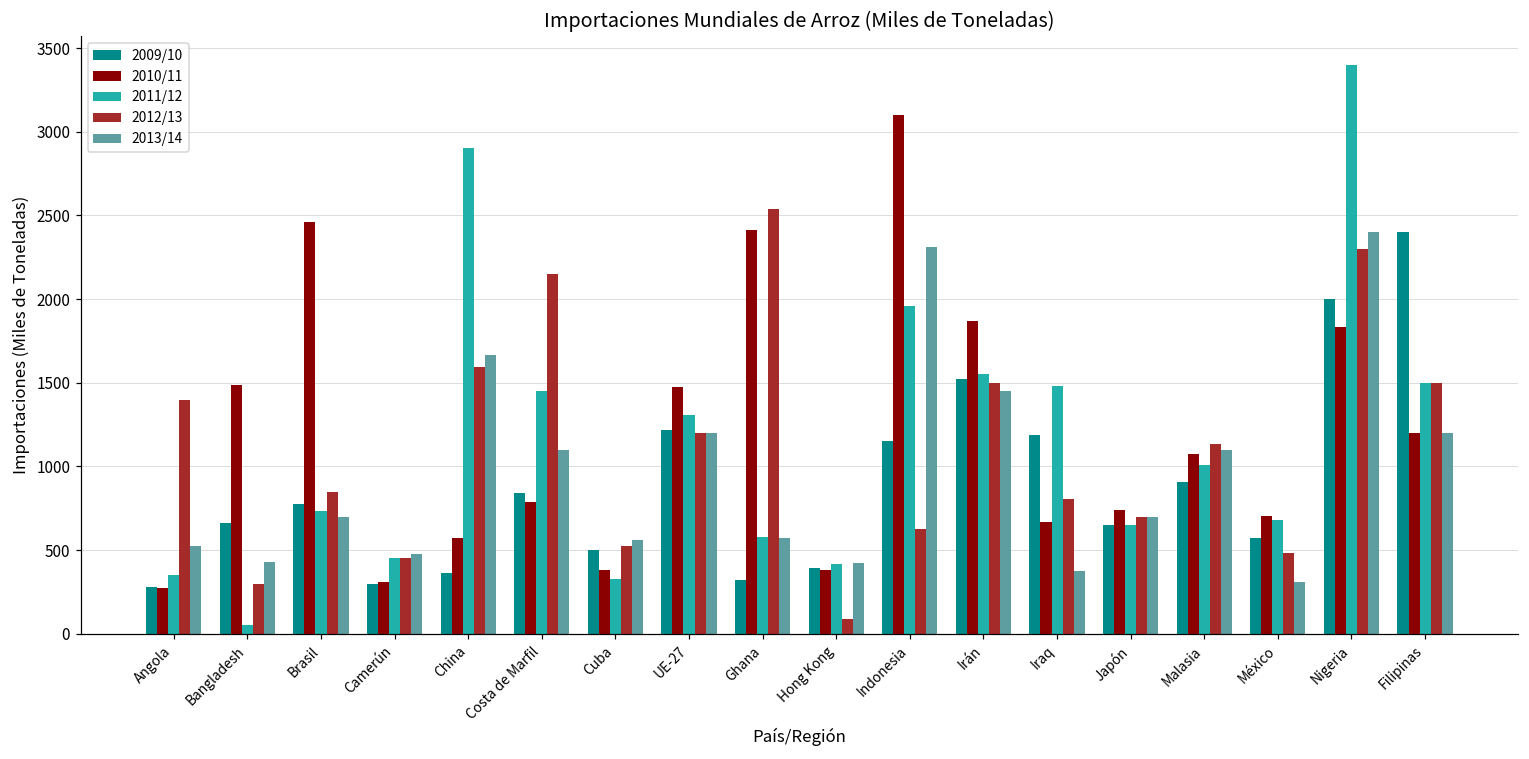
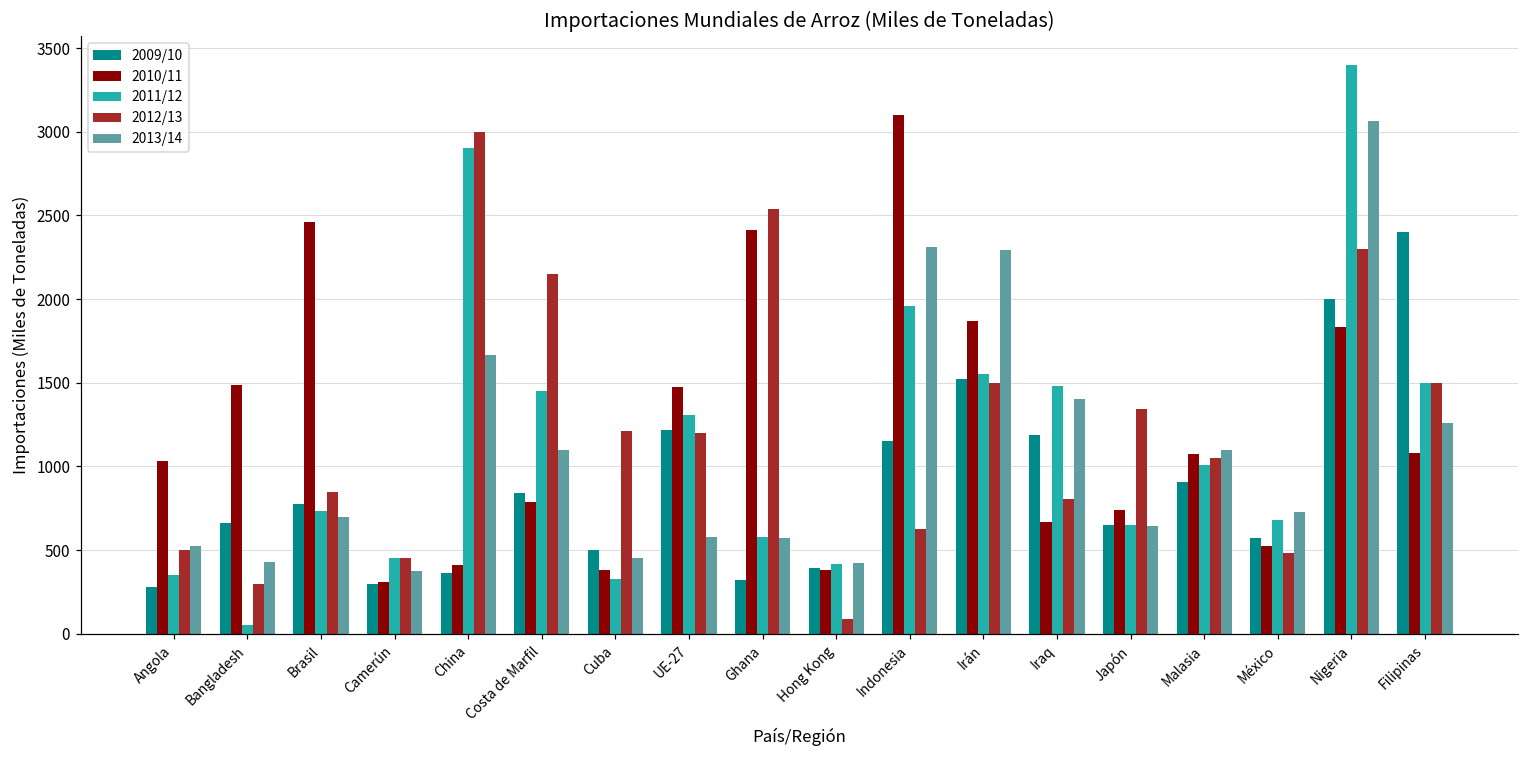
  {
    "2010/11": {
-     "Angola": 280,
+     "Angola": 1030,
      "Bangladesh": 1490,
      "Brasil": 2460,
      "Camerún": 310,
-     "China": 580,
+     "China": 410,
      "Costa de Marfil": 790,
      "Cuba": 380,
      "UE-27": 1480,
      "Ghana": 2420,
      "Hong Kong": 380,
      "Indonesia": 3100,
      "Irán": 1870,
      "Iraq": 670,
      "Japón": 740,
      "Malasia": 1080,
-     "México": 710,
+     "México": 520,
      "Nigeria": 1830,
-     "Filipinas": 1200
+     "Filipinas": 1080
    },
    "2012/13": {
-     "Angola": 1400,
+     "Angola": 500,
      "Bangladesh": 300,
      "Brasil": 850,
      "Camerún": 450,
-     "China": 1590,
+     "China": 3000,
      "Costa de Marfil": 2150,
-     "Cuba": 530,
+     "Cuba": 1210,
      "UE-27": 1200,
      "Ghana": 2540,
      "Hong Kong": 90,
      "Indonesia": 630,
      "Irán": 1500,
      "Iraq": 810,
-     "Japón": 700,
-     "Malasia": 1140,
+     "Japón": 1340,
+     "Malasia": 1050,
      "México": 480,
      "Nigeria": 2300,
      "Filipinas": 1500
    },
    "2013/14": {
      "Angola": 530,
      "Bangladesh": 430,
      "Brasil": 700,
-     "Camerún": 480,
+     "Camerún": 370,
      "China": 1660,
      "Costa de Marfil": 1100,
-     "Cuba": 560,
-     "UE-27": 1200,
+     "Cuba": 450,
+     "UE-27": 580,
      "Ghana": 580,
      "Hong Kong": 420,
      "Indonesia": 2310,
-     "Irán": 1450,
-     "Iraq": 380,
-     "Japón": 700,
+     "Irán": 2290,
+     "Iraq": 1400,
+     "Japón": 650,
      "Malasia": 1100,
-     "México": 310,
-     "Nigeria": 2400,
-     "Filipinas": 1200
+     "México": 730,
+     "Nigeria": 3070,
+     "Filipinas": 1260
    }
  }
